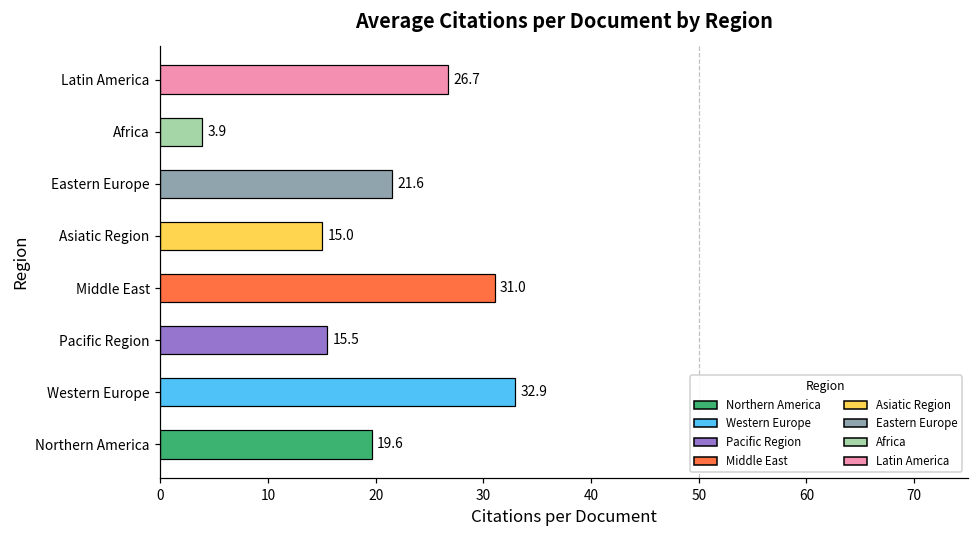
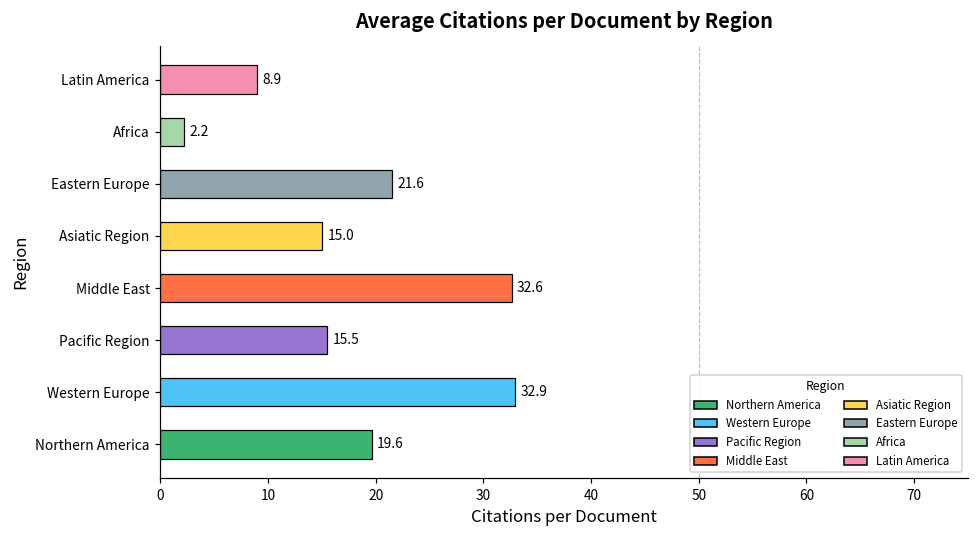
  {
-   "Latin America": 26.7,
-   "Africa": 3.9,
+   "Latin America": 8.9,
+   "Africa": 2.2,
    "Eastern Europe": 21.6,
    "Asiatic Region": 15.0,
-   "Middle East": 31.0,
+   "Middle East": 32.6,
    "Pacific Region": 15.5,
    "Western Europe": 32.9,
    "Northern America": 19.6
  }
